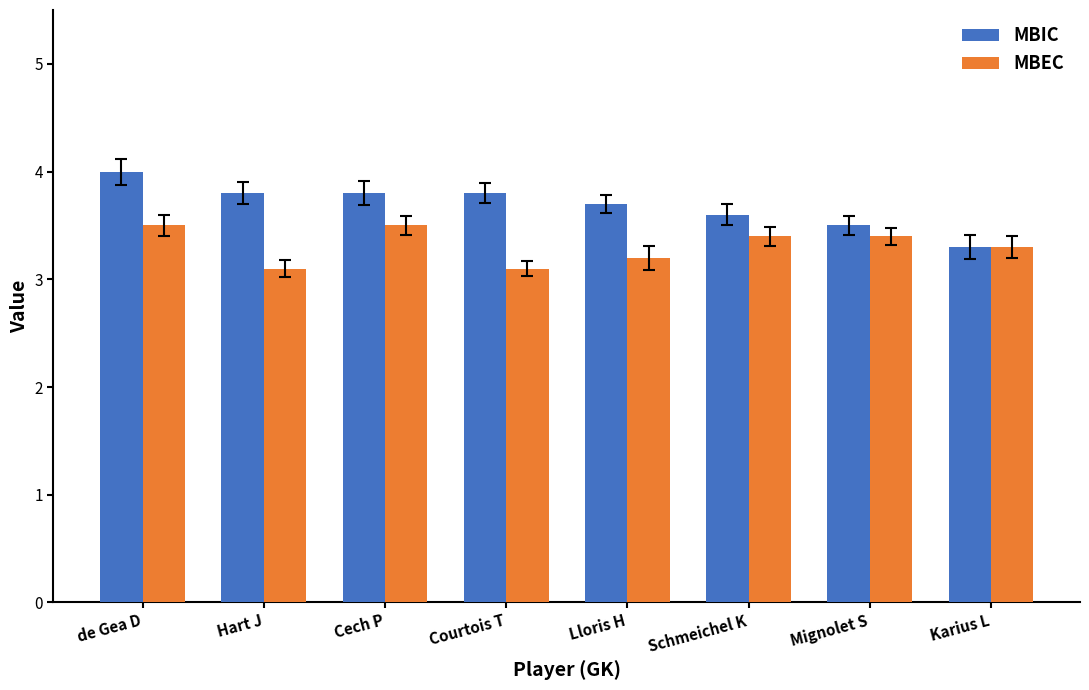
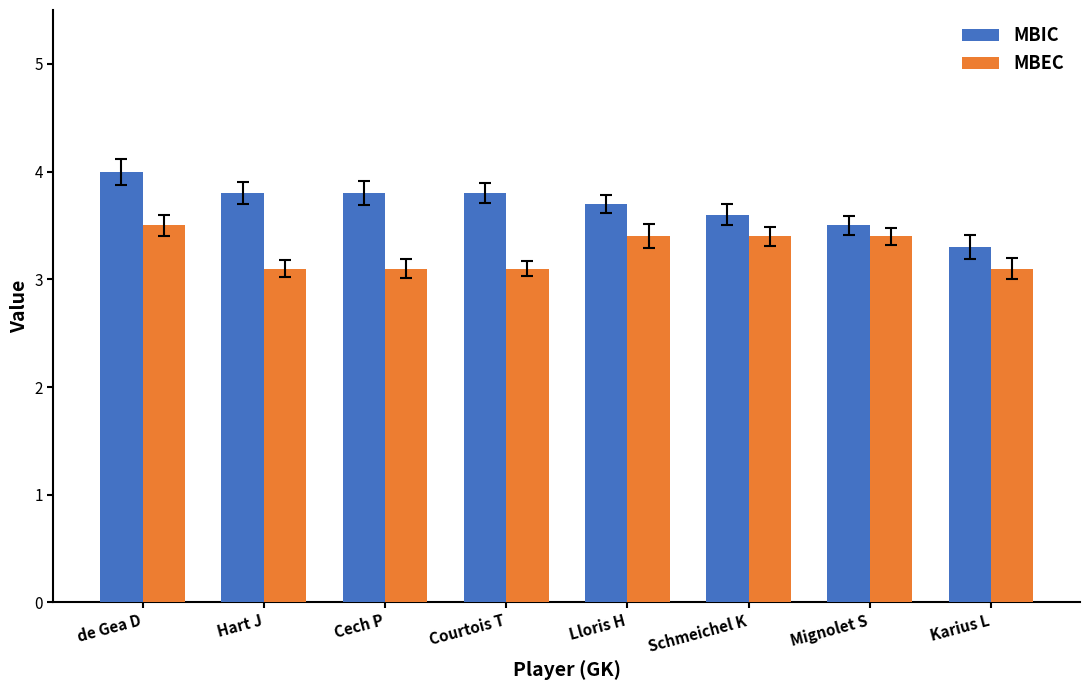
  {
    "MBEC": {
      "de Gea D": 3.5,
      "Hart J": 3.1,
-     "Cech P": 3.5,
+     "Cech P": 3.1,
      "Courtois T": 3.1,
-     "Lloris H": 3.2,
+     "Lloris H": 3.4,
      "Schmeichel K": 3.4,
      "Mignolet S": 3.4,
-     "Karius L": 3.3
+     "Karius L": 3.1
    }
  }
